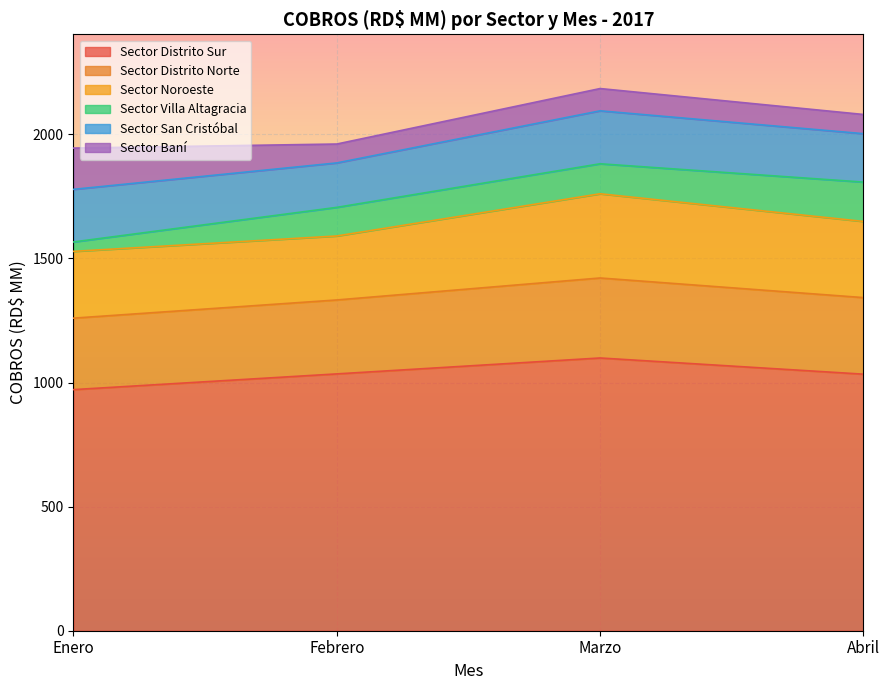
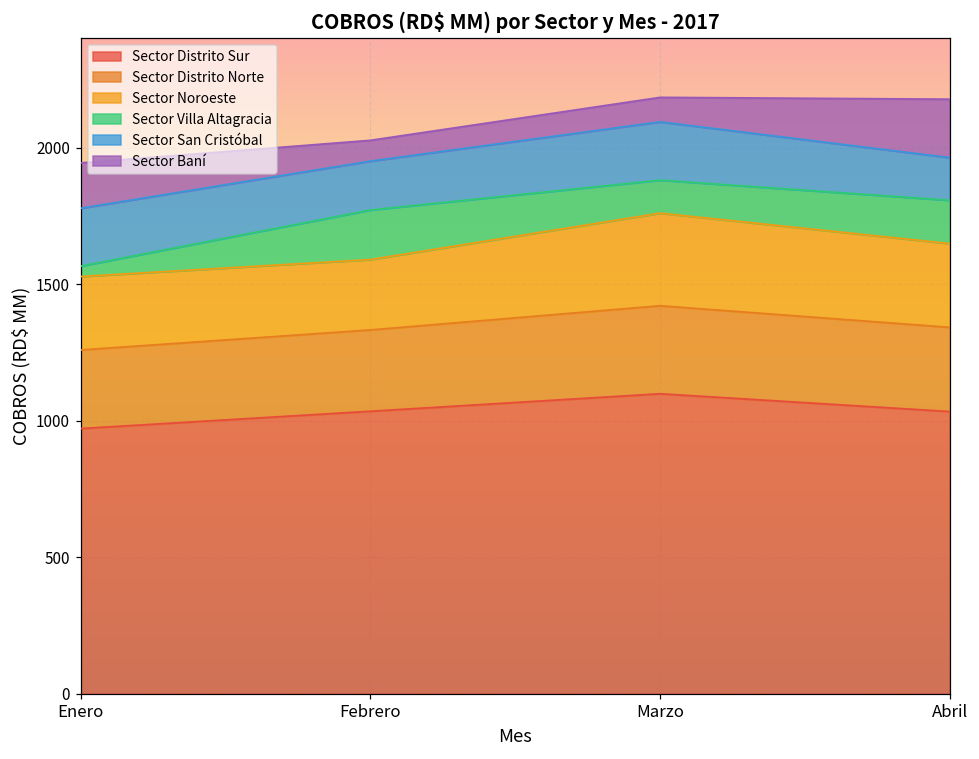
  {
    "Sector Villa Altagracia": {
      "Enero": 40,
-     "Febrero": 120,
+     "Febrero": 180,
      "Marzo": 120,
      "Abril": 160
    },
    "Sector San Cristóbal": {
      "Enero": 210,
      "Febrero": 180,
      "Marzo": 210,
-     "Abril": 200
+     "Abril": 160
    },
    "Sector Baní": {
      "Enero": 170,
      "Febrero": 80,
      "Marzo": 90,
-     "Abril": 80
+     "Abril": 210
    }
  }
